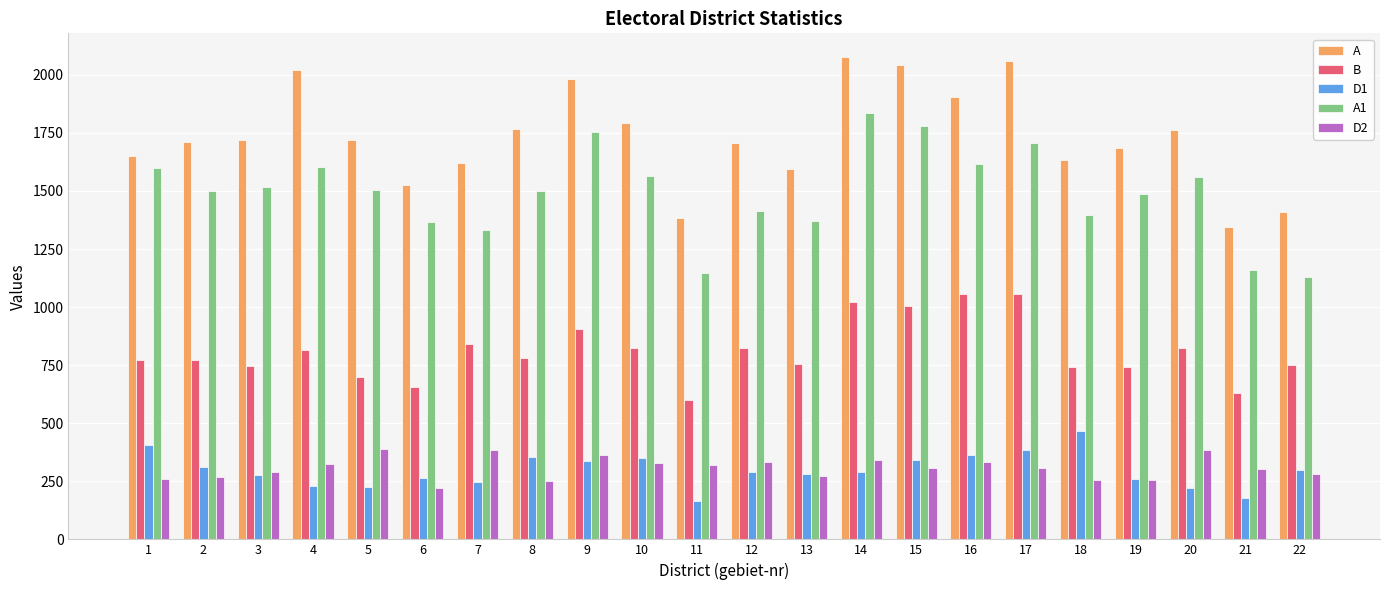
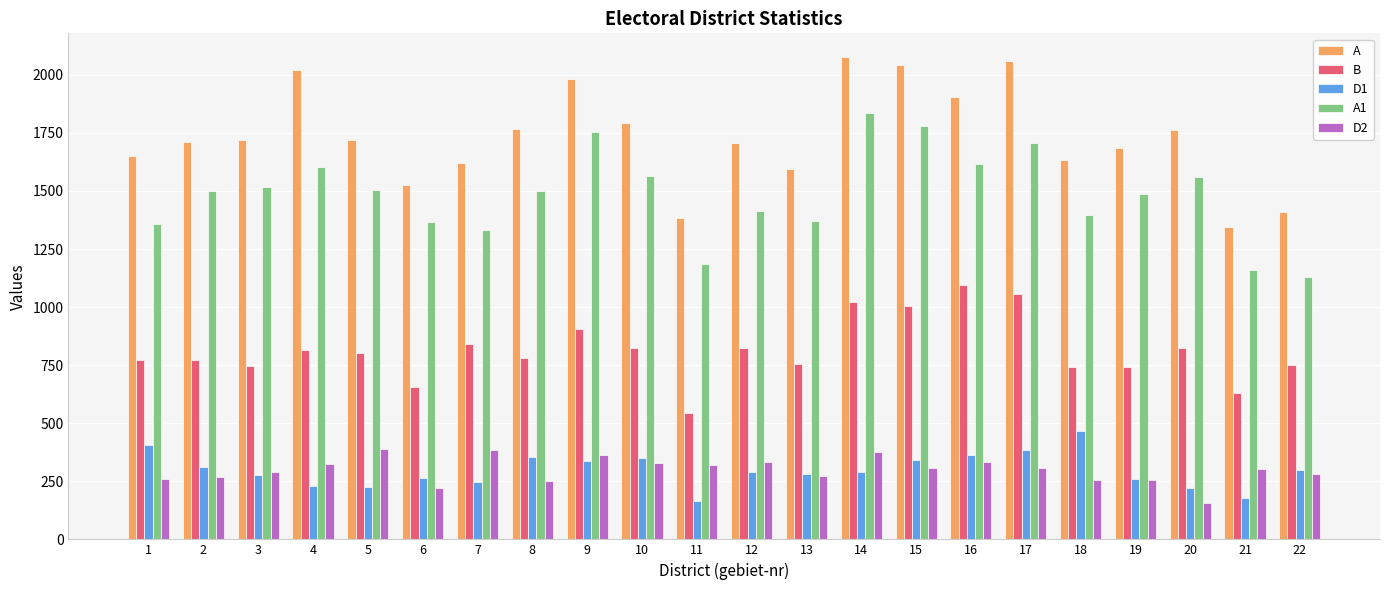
  {
    "A": {
      "1": 1650,
      "2": 1710,
      "3": 1720,
      "4": 2020,
      "5": 1720,
      "6": 1530,
      "7": 1620,
      "8": 1770,
      "9": 1980,
      "10": 1790,
      "11": 1390,
      "12": 1710,
      "13": 1590,
      "14": 2080,
      "15": 2040,
      "16": 1910,
      "17": 2060,
      "18": 1630,
      "19": 1690,
      "20": 1760,
      "21": 1350,
      "22": 1410
    },
    "B": {
      "1": 770,
      "2": 770,
      "3": 750,
      "4": 820,
-     "5": 700,
+     "5": 800,
      "6": 660,
      "7": 840,
      "8": 780,
      "9": 900,
      "10": 830,
-     "11": 600,
+     "11": 540,
      "12": 820,
      "13": 760,
      "14": 1020,
      "15": 1010,
-     "16": 1060,
+     "16": 1100,
      "17": 1060,
      "18": 740,
      "19": 740,
      "20": 820,
      "21": 630,
      "22": 750
    },
    "D1": {
      "1": 410,
      "2": 310,
      "3": 280,
      "4": 230,
      "5": 220,
      "6": 270,
      "7": 250,
      "8": 350,
      "9": 340,
      "10": 350,
      "11": 170,
      "12": 290,
      "13": 280,
      "14": 290,
      "15": 340,
      "16": 360,
      "17": 380,
      "18": 470,
      "19": 260,
      "20": 220,
      "21": 180,
      "22": 300
    },
    "A1": {
-     "1": 1600,
+     "1": 1360,
      "2": 1500,
      "3": 1520,
      "4": 1600,
      "5": 1510,
      "6": 1370,
      "7": 1330,
      "8": 1500,
      "9": 1750,
      "10": 1560,
-     "11": 1150,
+     "11": 1190,
      "12": 1420,
      "13": 1370,
      "14": 1830,
      "15": 1780,
      "16": 1620,
      "17": 1710,
      "18": 1400,
      "19": 1490,
      "20": 1560,
      "21": 1160,
      "22": 1130
    },
    "D2": {
      "1": 260,
      "2": 270,
      "3": 290,
      "4": 320,
      "5": 390,
      "6": 220,
      "7": 390,
      "8": 250,
      "9": 370,
      "10": 330,
      "11": 320,
      "12": 330,
      "13": 270,
-     "14": 340,
+     "14": 380,
      "15": 310,
      "16": 330,
      "17": 310,
      "18": 260,
      "19": 260,
-     "20": 390,
+     "20": 160,
      "21": 310,
      "22": 280
    }
  }
